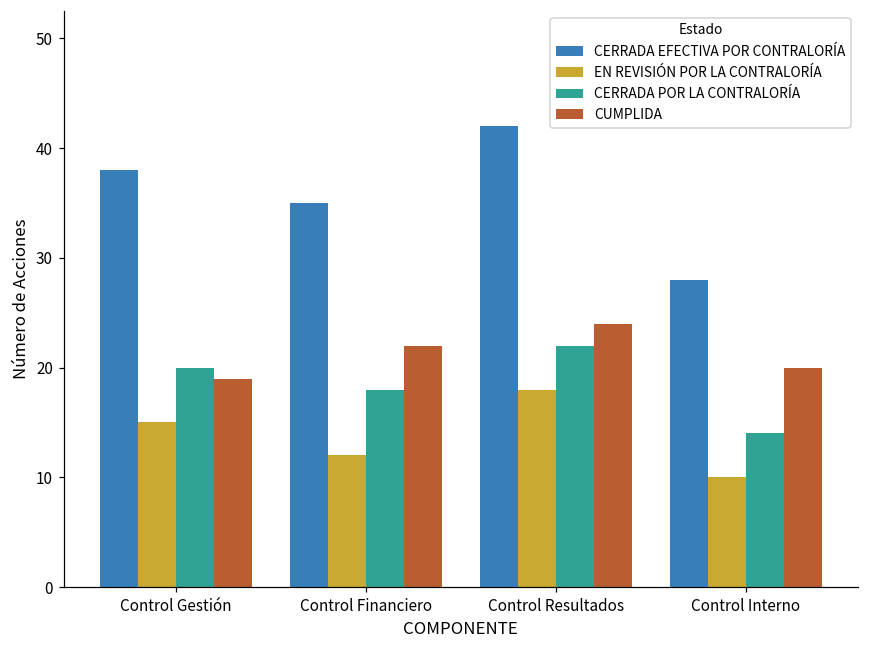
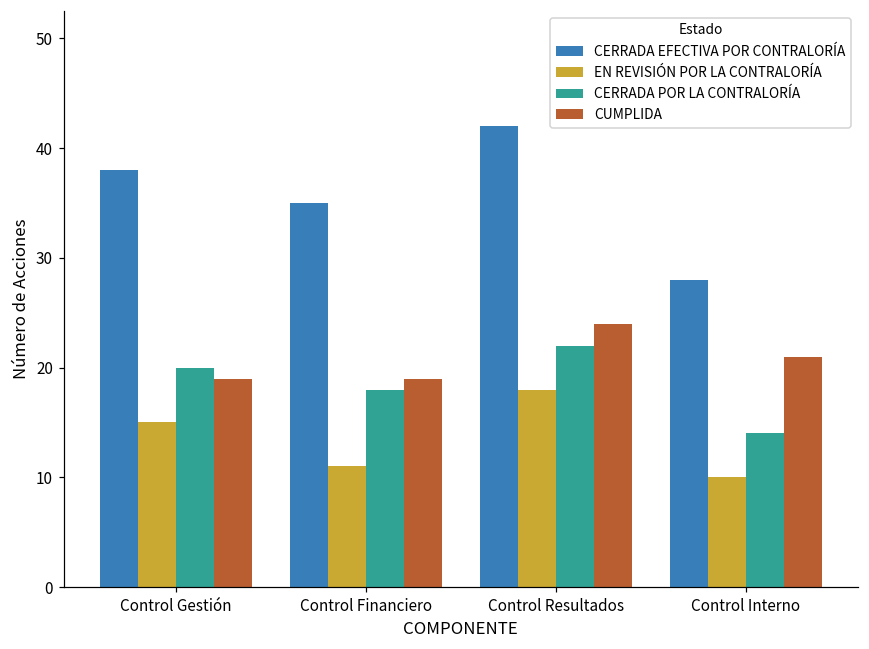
  {
    "EN REVISIÓN POR LA CONTRALORÍA": {
      "Control Gestión": 15,
-     "Control Financiero": 12,
+     "Control Financiero": 11,
      "Control Resultados": 18,
      "Control Interno": 10
    },
    "CUMPLIDA": {
      "Control Gestión": 19,
-     "Control Financiero": 22,
+     "Control Financiero": 19,
      "Control Resultados": 24,
-     "Control Interno": 20
+     "Control Interno": 21
    }
  }
